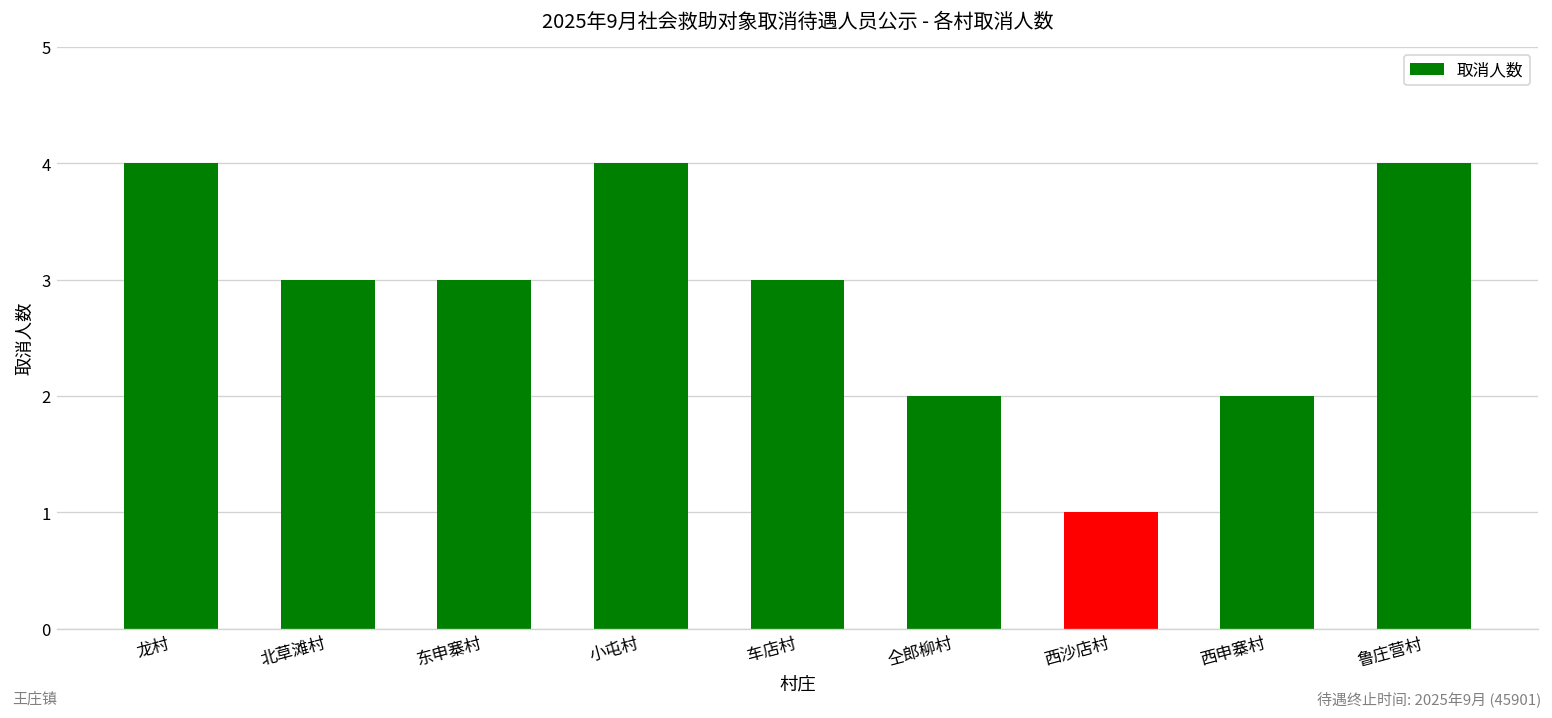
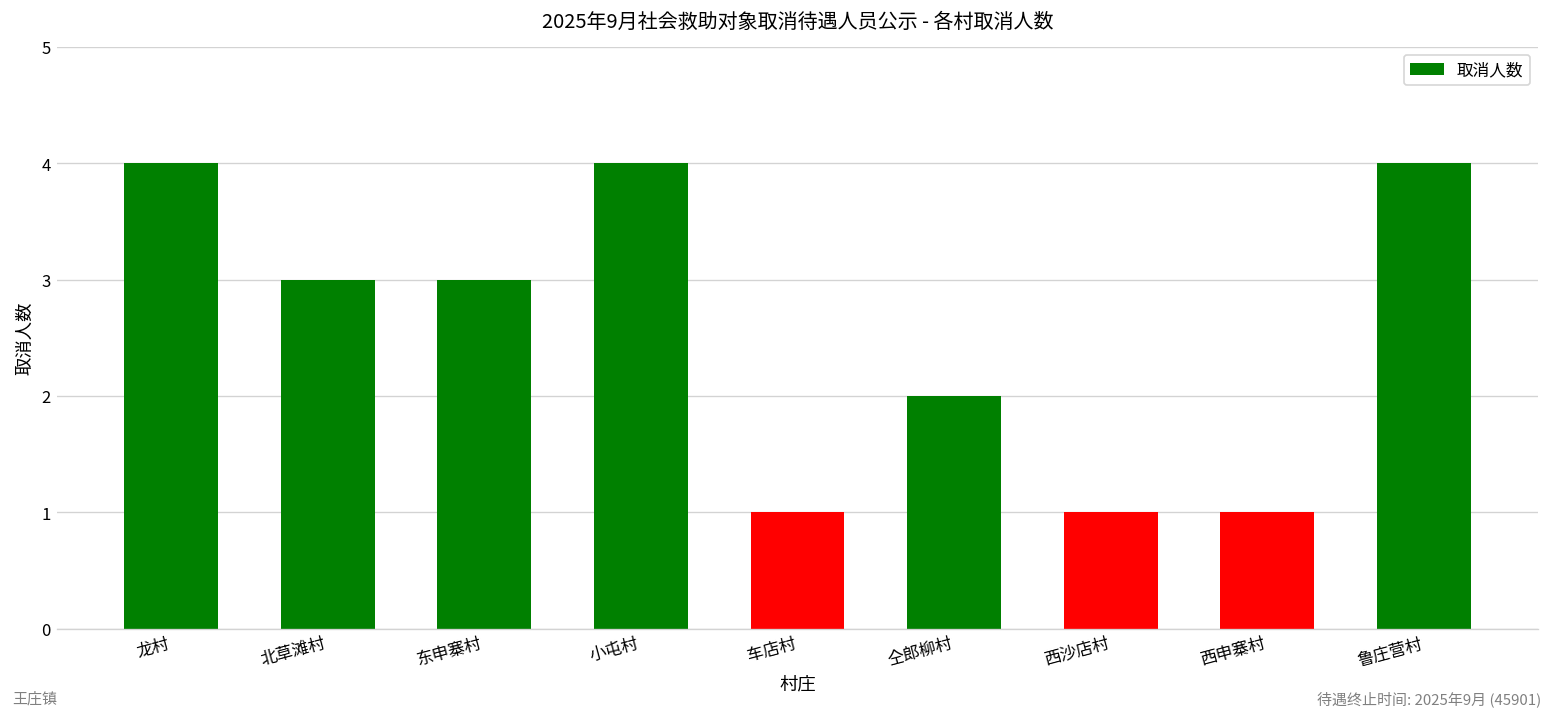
  {
    "龙村": 4,
    "北草滩村": 3,
    "东申寨村": 3,
    "小屯村": 4,
-   "车店村": 3,
+   "车店村": 1,
    "仝郎柳村": 2,
    "西沙店村": 1,
-   "西申寨村": 2,
+   "西申寨村": 1,
    "鲁庄营村": 4
  }
